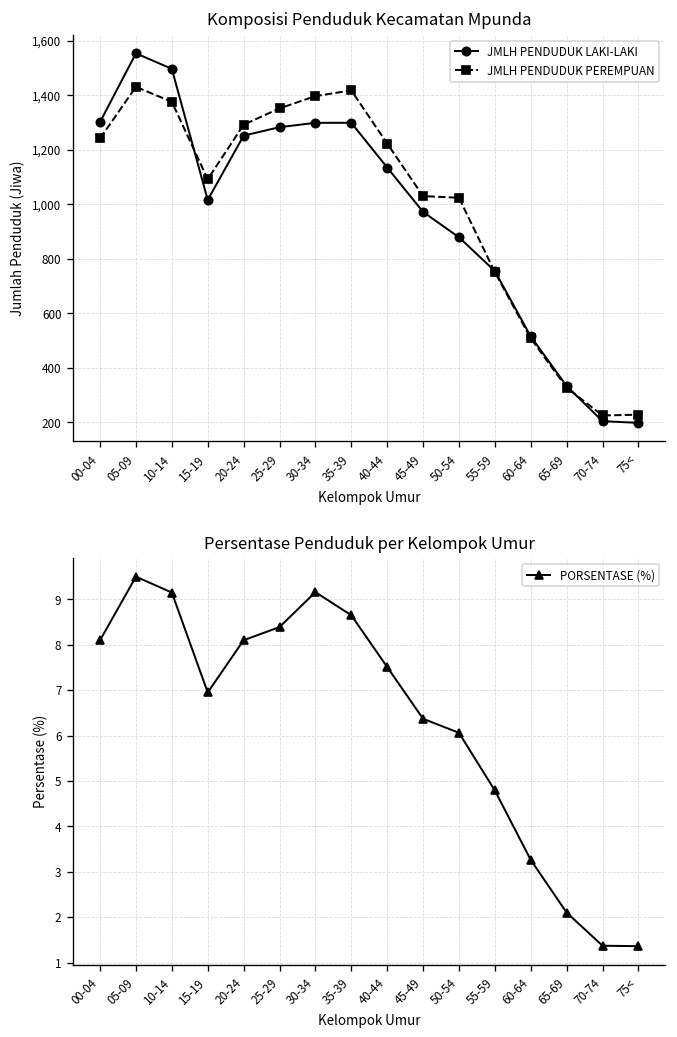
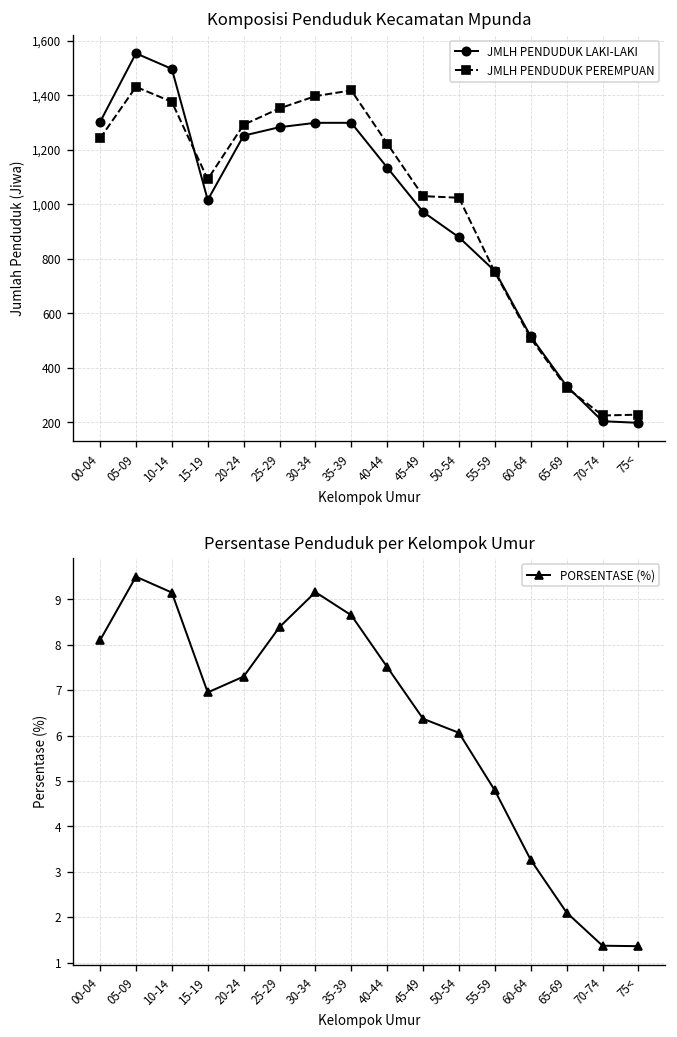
  {
    "Persentase Penduduk per Kelompok Umur": {
      "00-04": 8.1,
      "05-09": 9.5,
      "10-14": 9.2,
      "15-19": 7.0,
-     "20-24": 8.1,
+     "20-24": 7.3,
      "25-29": 8.4,
      "30-34": 9.2,
      "35-39": 8.7,
      "40-44": 7.5,
      "45-49": 6.4,
      "50-54": 6.1,
      "55-59": 4.8,
      "60-64": 3.3,
      "65-69": 2.1,
      "70-74": 1.4,
      "75<": 1.4
    }
  }
